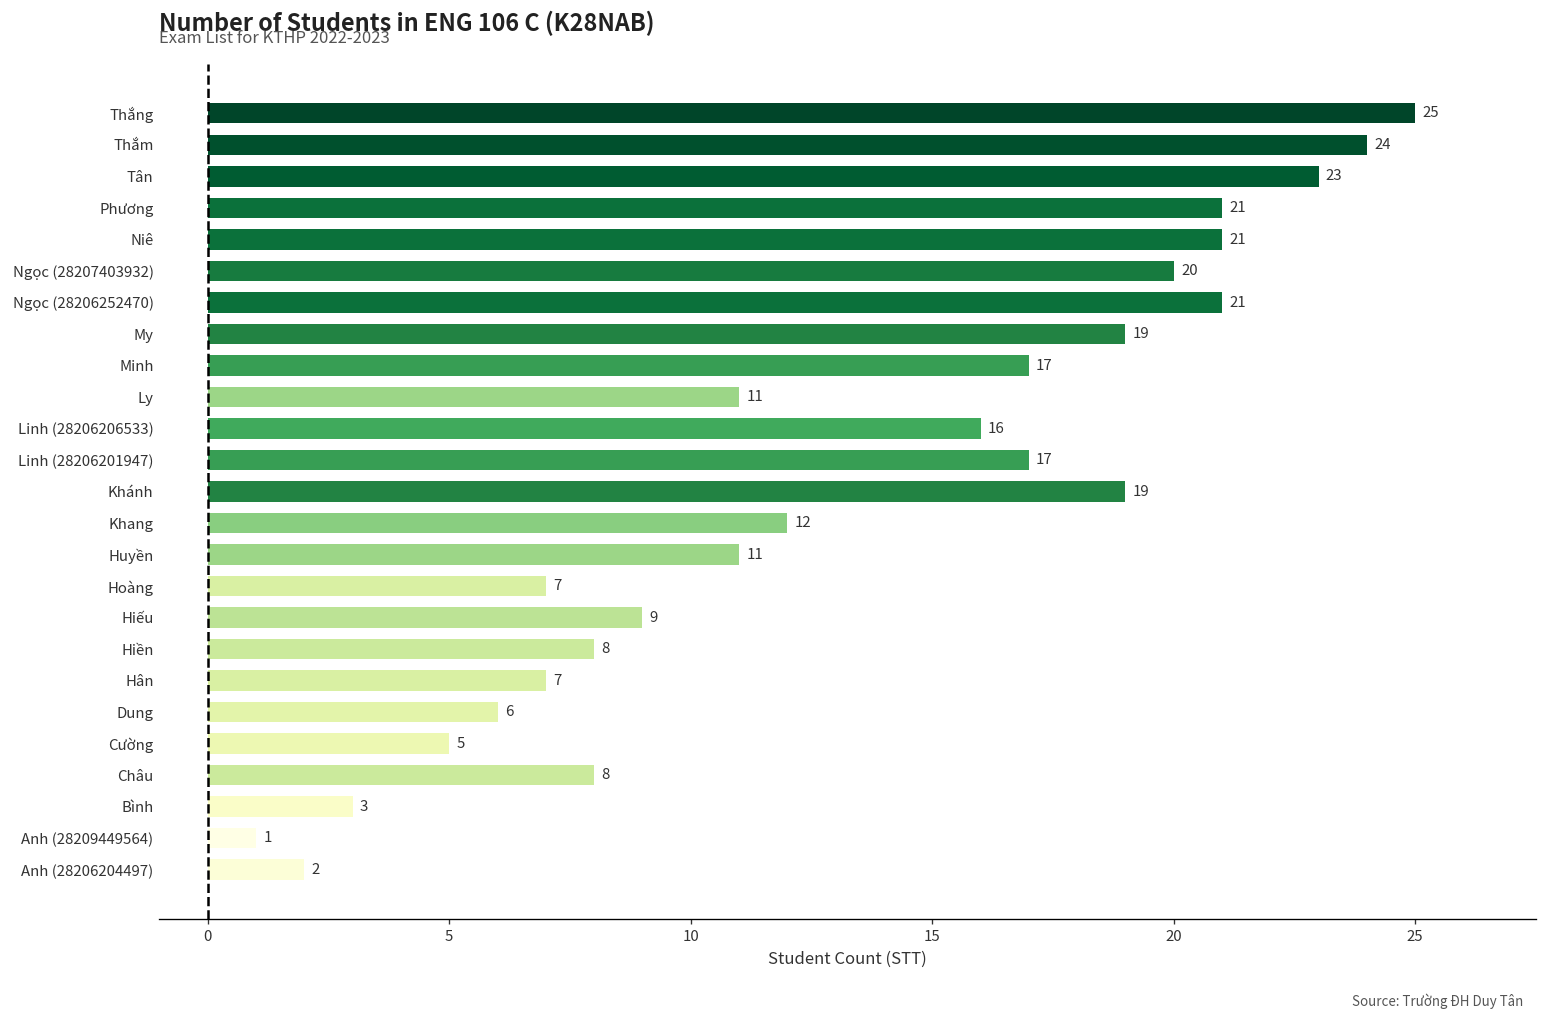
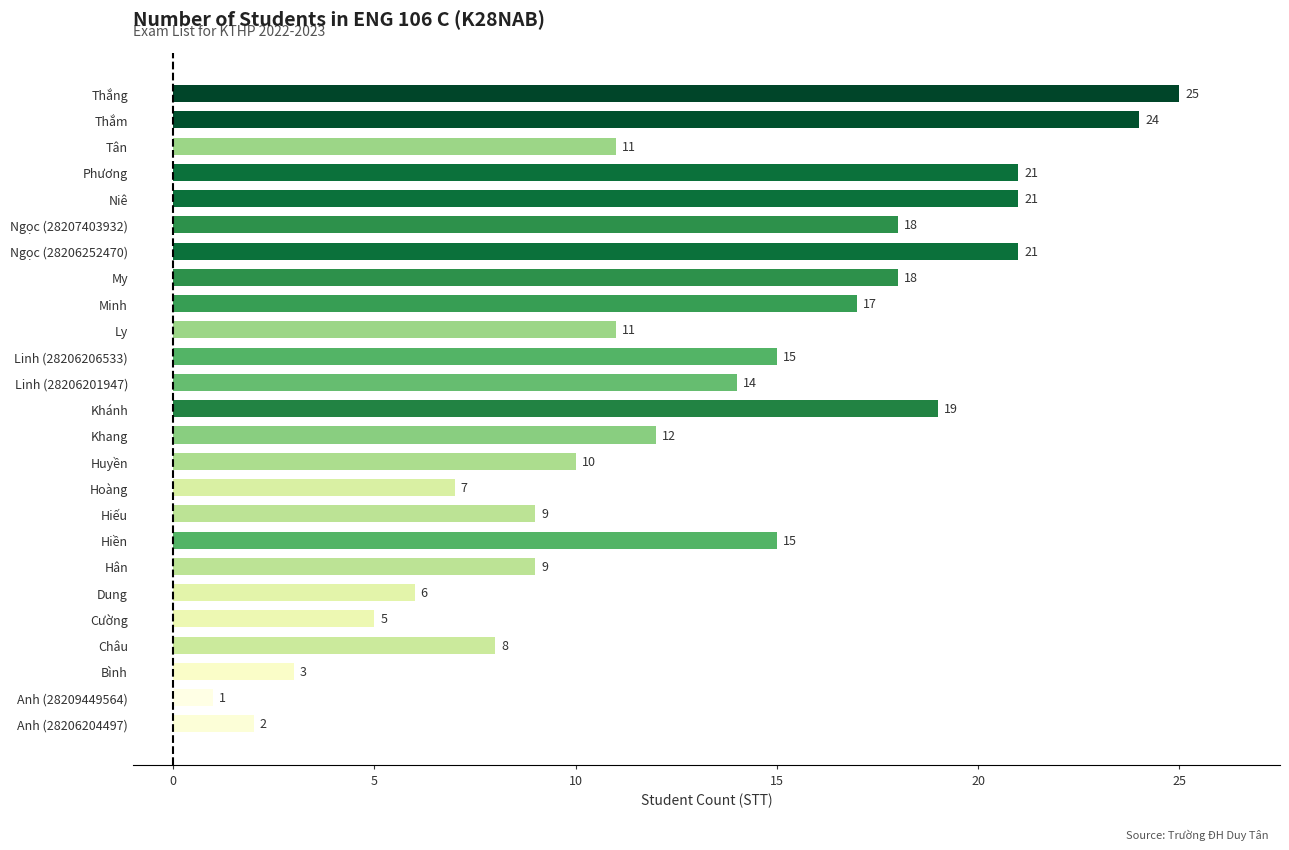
  {
    "Thắng": 25,
    "Thắm": 24,
-   "Tân": 23,
+   "Tân": 11,
    "Phương": 21,
    "Niê": 21,
-   "Ngọc (28207403932)": 20,
+   "Ngọc (28207403932)": 18,
    "Ngọc (28206252470)": 21,
-   "My": 19,
+   "My": 18,
    "Minh": 17,
    "Ly": 11,
-   "Linh (28206206533)": 16,
-   "Linh (28206201947)": 17,
+   "Linh (28206206533)": 15,
+   "Linh (28206201947)": 14,
    "Khánh": 19,
    "Khang": 12,
-   "Huyền": 11,
+   "Huyền": 10,
    "Hoàng": 7,
    "Hiếu": 9,
-   "Hiền": 8,
-   "Hân": 7,
+   "Hiền": 15,
+   "Hân": 9,
    "Dung": 6,
    "Cường": 5,
    "Châu": 8,
    "Bình": 3,
    "Anh (28209449564)": 1,
    "Anh (28206204497)": 2
  }
